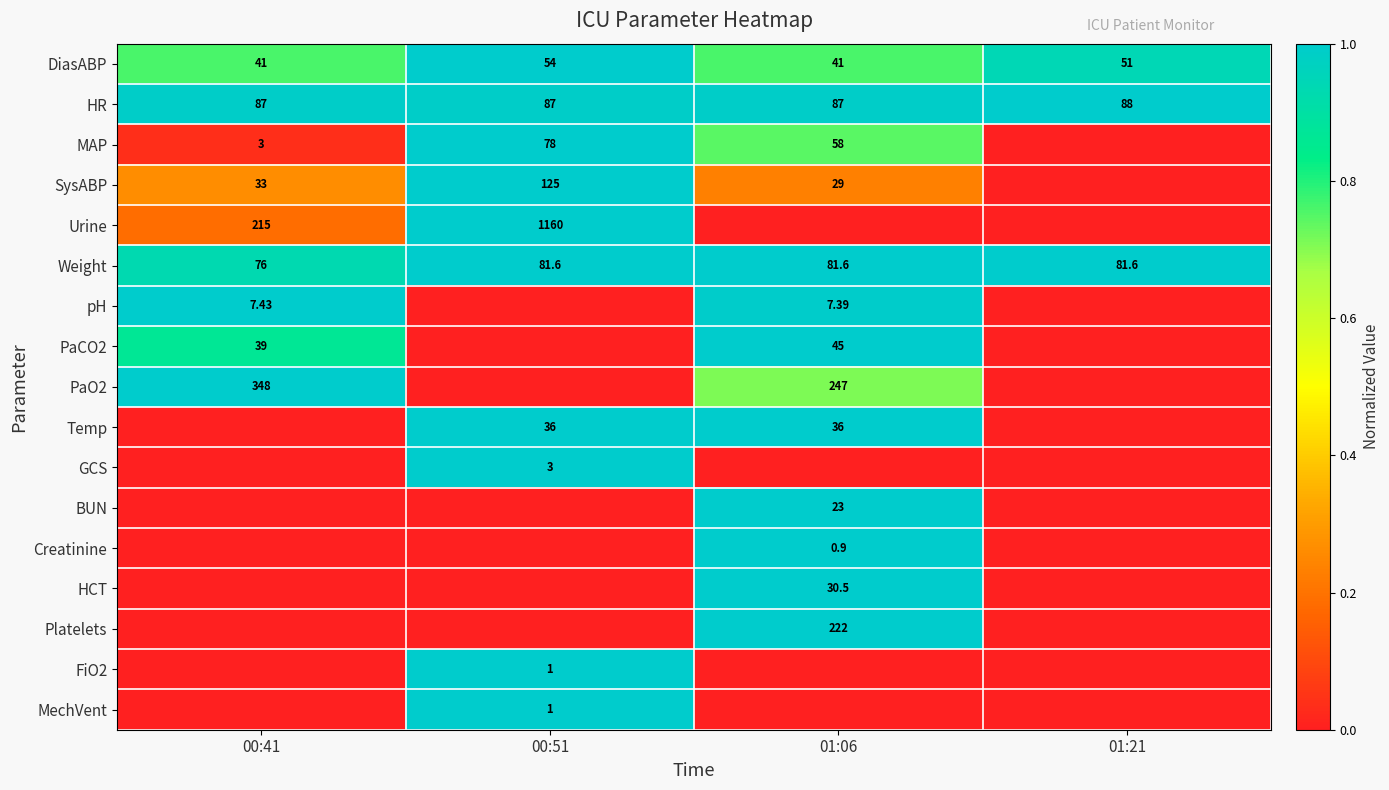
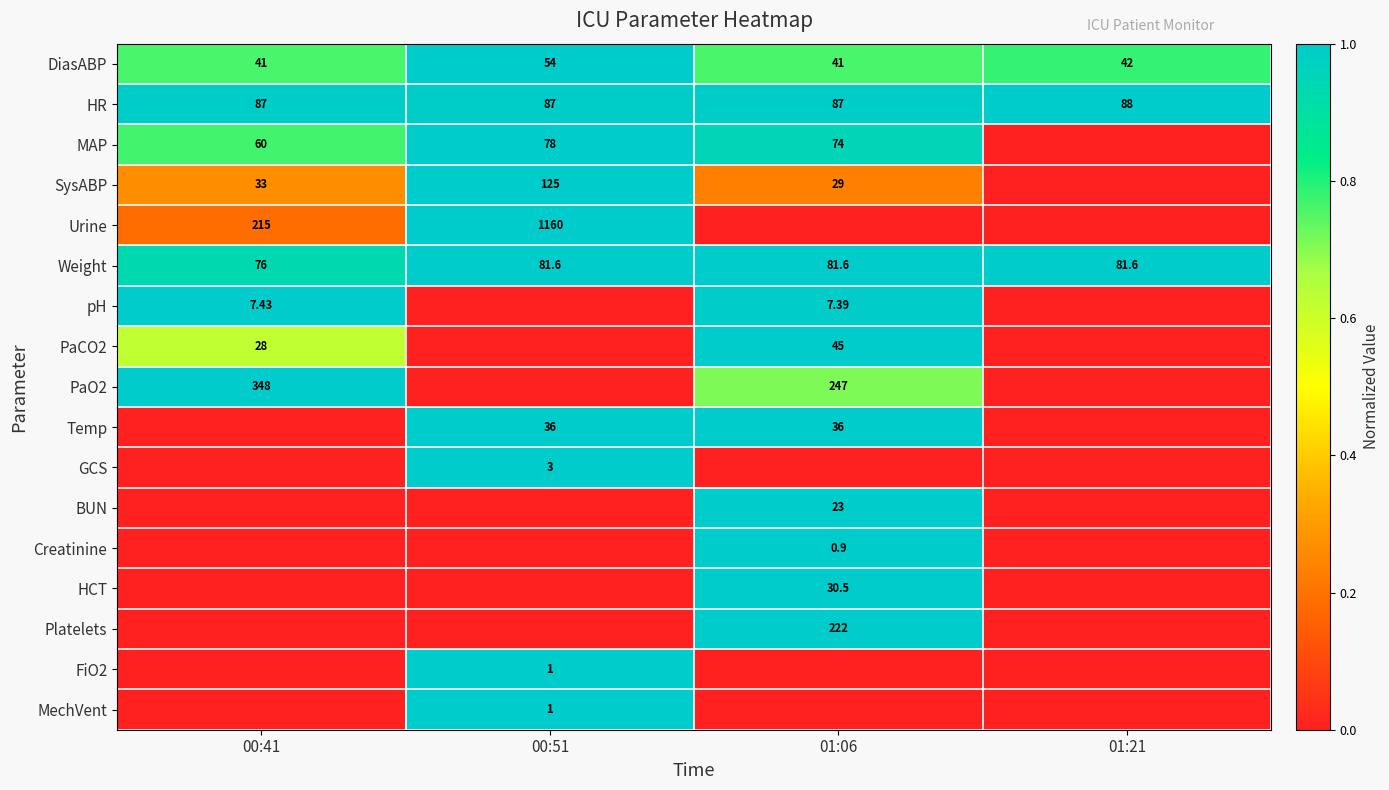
  {
    "DiasABP": {
      "00:41": 41,
      "00:51": 54,
      "01:06": 41,
-     "01:21": 51
+     "01:21": 42
    },
    "HR": {
      "00:41": 87,
      "00:51": 87,
      "01:06": 87,
      "01:21": 88
    },
    "MAP": {
-     "00:41": 3,
+     "00:41": 60,
      "00:51": 78,
-     "01:06": 58
+     "01:06": 74
    },
    "SysABP": {
      "00:41": 33,
      "00:51": 125,
      "01:06": 29
    },
    "Urine": {
      "00:41": 215,
      "00:51": 1160
    },
    "Weight": {
      "00:41": 76,
      "00:51": 81.6,
      "01:06": 81.6,
      "01:21": 81.6
    },
    "pH": {
      "00:41": 7.43,
      "01:06": 7.39
    },
    "PaCO2": {
-     "00:41": 39,
+     "00:41": 28,
      "01:06": 45
    },
    "PaO2": {
      "00:41": 348,
      "01:06": 247
    },
    "Temp": {
      "00:51": 36,
      "01:06": 36
    },
    "GCS": {
      "00:51": 3
    },
    "BUN": {
      "01:06": 23
    },
    "Creatinine": {
      "01:06": 0.9
    },
    "HCT": {
      "01:06": 30.5
    },
    "Platelets": {
      "01:06": 222
    },
    "FiO2": {
      "00:51": 1
    },
    "MechVent": {
      "00:51": 1
    }
  }
